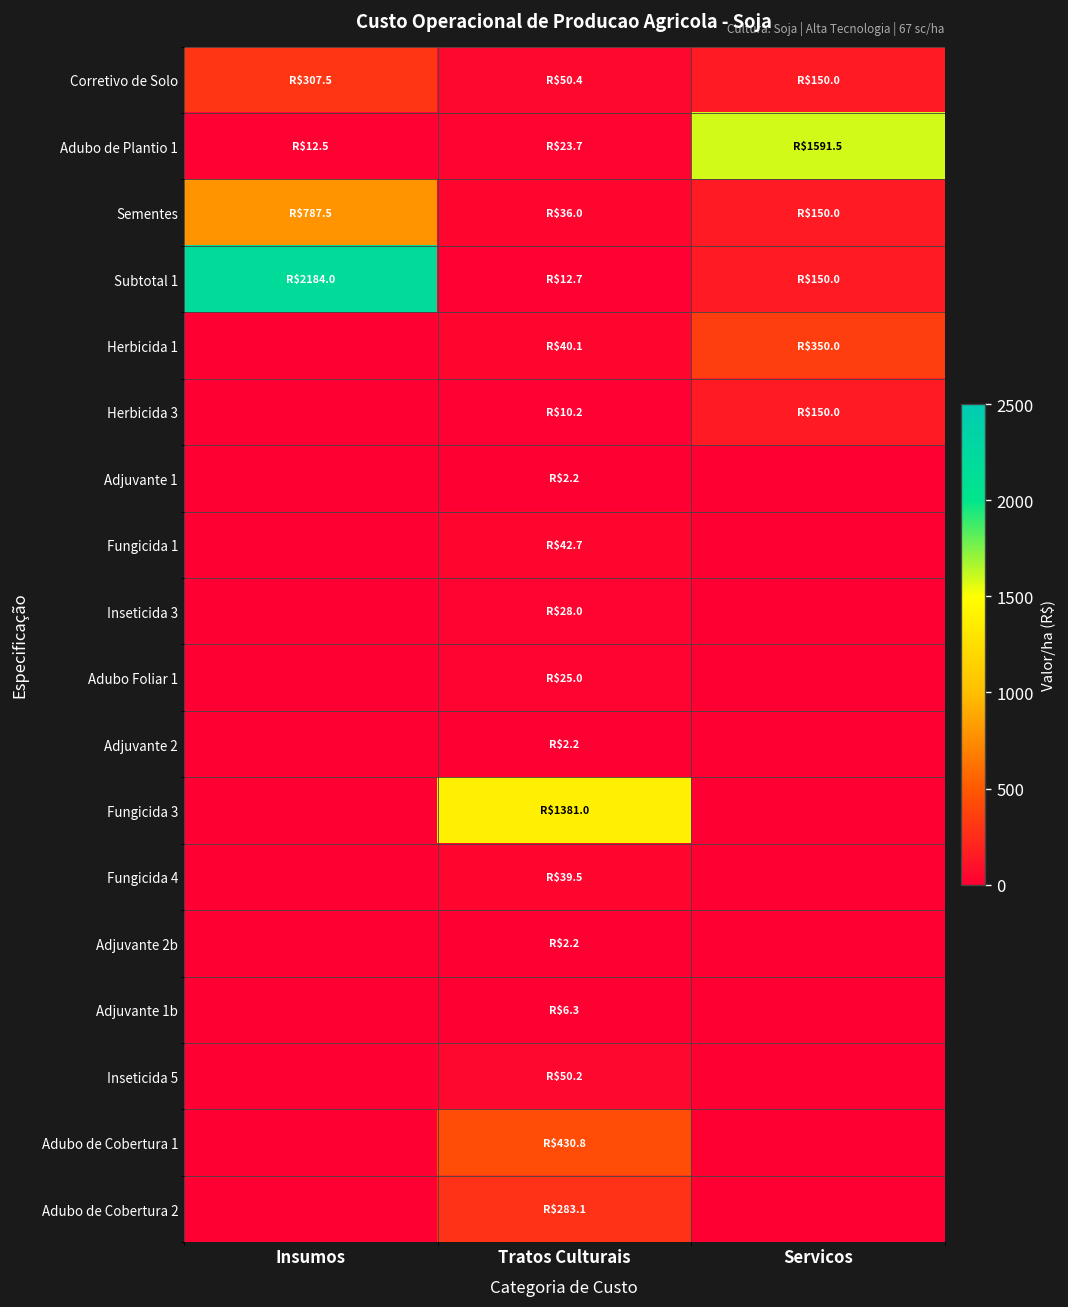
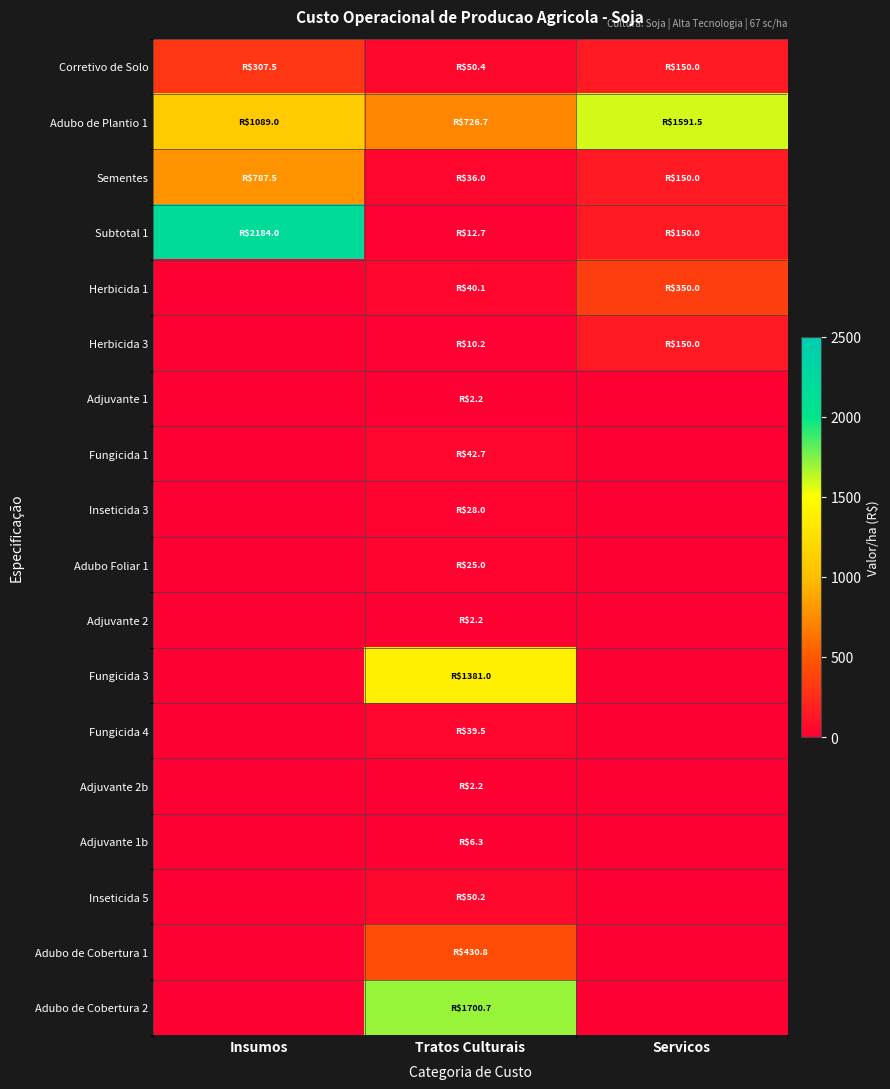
  {
    "Corretivo de Solo": {
      "Insumos": "$307.5",
      "Tratos Culturais": "$50.4",
      "Servicos": "$150.0"
    },
    "Adubo de Plantio 1": {
-     "Insumos": "$12.5",
-     "Tratos Culturais": "$23.7",
+     "Insumos": "$1089.0",
+     "Tratos Culturais": "$726.7",
      "Servicos": "$1591.5"
    },
    "Sementes": {
      "Insumos": "$787.5",
      "Tratos Culturais": "$36.0",
      "Servicos": "$150.0"
    },
    "Subtotal 1": {
      "Insumos": "$2184.0",
      "Tratos Culturais": "$12.7",
      "Servicos": "$150.0"
    },
    "Herbicida 1": {
      "Tratos Culturais": "$40.1",
      "Servicos": "$350.0"
    },
    "Herbicida 3": {
      "Tratos Culturais": "$10.2",
      "Servicos": "$150.0"
    },
    "Adjuvante 1": {
      "Tratos Culturais": "$2.2"
    },
    "Fungicida 1": {
      "Tratos Culturais": "$42.7"
    },
    "Inseticida 3": {
      "Tratos Culturais": "$28.0"
    },
    "Adubo Foliar 1": {
      "Tratos Culturais": "$25.0"
    },
    "Adjuvante 2": {
      "Tratos Culturais": "$2.2"
    },
    "Fungicida 3": {
      "Tratos Culturais": "$1381.0"
    },
    "Fungicida 4": {
      "Tratos Culturais": "$39.5"
    },
    "Adjuvante 2b": {
      "Tratos Culturais": "$2.2"
    },
    "Adjuvante 1b": {
      "Tratos Culturais": "$6.3"
    },
    "Inseticida 5": {
      "Tratos Culturais": "$50.2"
    },
    "Adubo de Cobertura 1": {
      "Tratos Culturais": "$430.8"
    },
    "Adubo de Cobertura 2": {
-     "Tratos Culturais": "$283.1"
+     "Tratos Culturais": "$1700.7"
    }
  }
